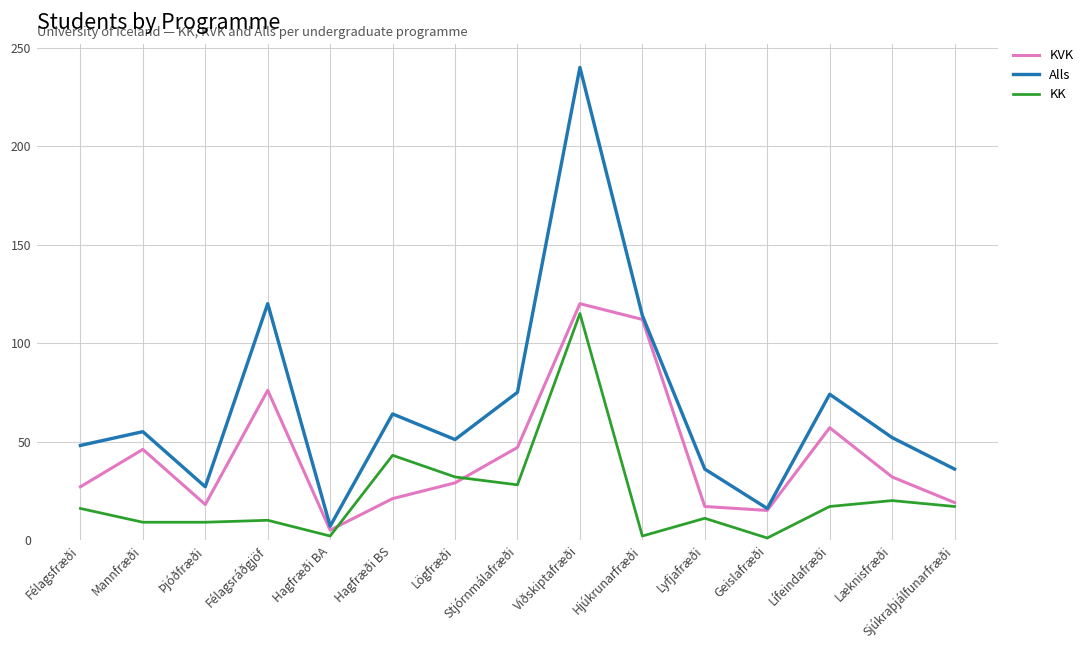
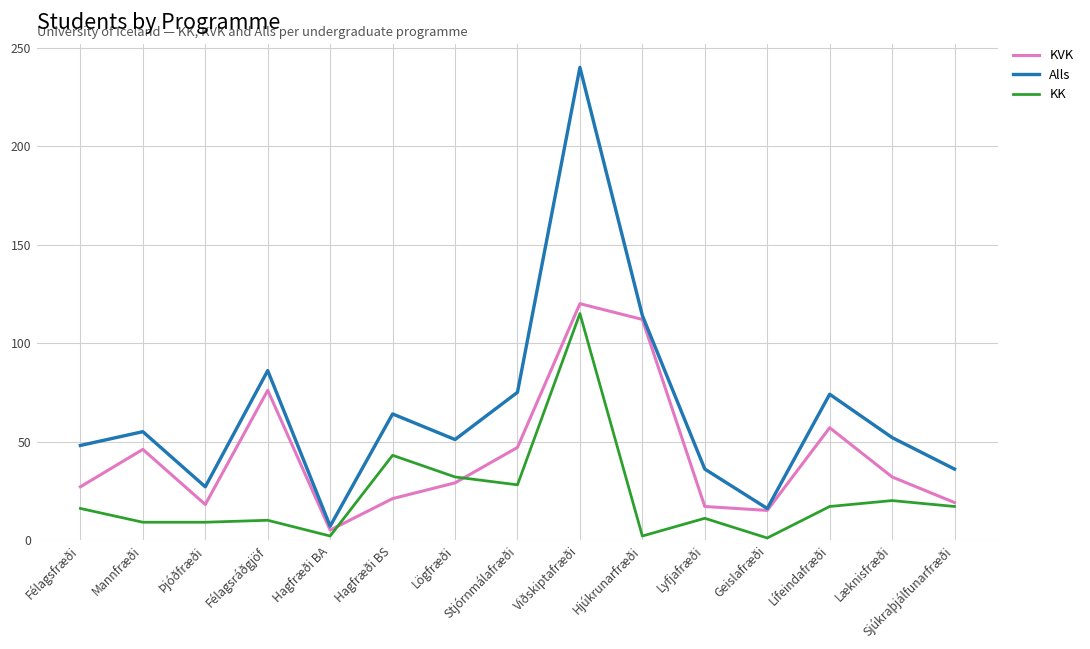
  {
    "KVK": {
      "Félagsfræði": 27,
      "Mannfræði": 46,
      "Þjóðfræði": 18,
      "Félagsráðgjöf": 76,
      "Hagfræði BA": 5,
      "Hagfræði BS": 21,
      "Lögfræði": 29,
      "Stjórnmálafræði": 47,
      "Viðskiptafræði": 120,
      "Hjúkrunarfræði": 112,
      "Lyfjafræði": 17,
      "Lífeindafræði": 57,
      "Læknisfræði": 32,
      "Sjúkraþjálfunarfræði": 19
    },
    "Alls": {
      "Félagsfræði": 48,
      "Mannfræði": 55,
      "Þjóðfræði": 27,
-     "Félagsráðgjöf": 120,
+     "Félagsráðgjöf": 86,
      "Hagfræði BA": 7,
      "Hagfræði BS": 64,
      "Lögfræði": 51,
      "Stjórnmálafræði": 75,
      "Viðskiptafræði": 240,
      "Hjúkrunarfræði": 114,
      "Lyfjafræði": 36,
      "Lífeindafræði": 74,
      "Læknisfræði": 52,
      "Sjúkraþjálfunarfræði": 36
    },
    "KK": {
      "Félagsfræði": 16,
      "Mannfræði": 9,
      "Þjóðfræði": 9,
      "Félagsráðgjöf": 10,
      "Hagfræði BA": 2,
      "Hagfræði BS": 43,
      "Lögfræði": 32,
      "Stjórnmálafræði": 28,
      "Viðskiptafræði": 115,
      "Hjúkrunarfræði": 2,
      "Lyfjafræði": 11,
      "Geislafræði": 1,
      "Lífeindafræði": 17,
      "Læknisfræði": 20,
      "Sjúkraþjálfunarfræði": 17
    }
  }
